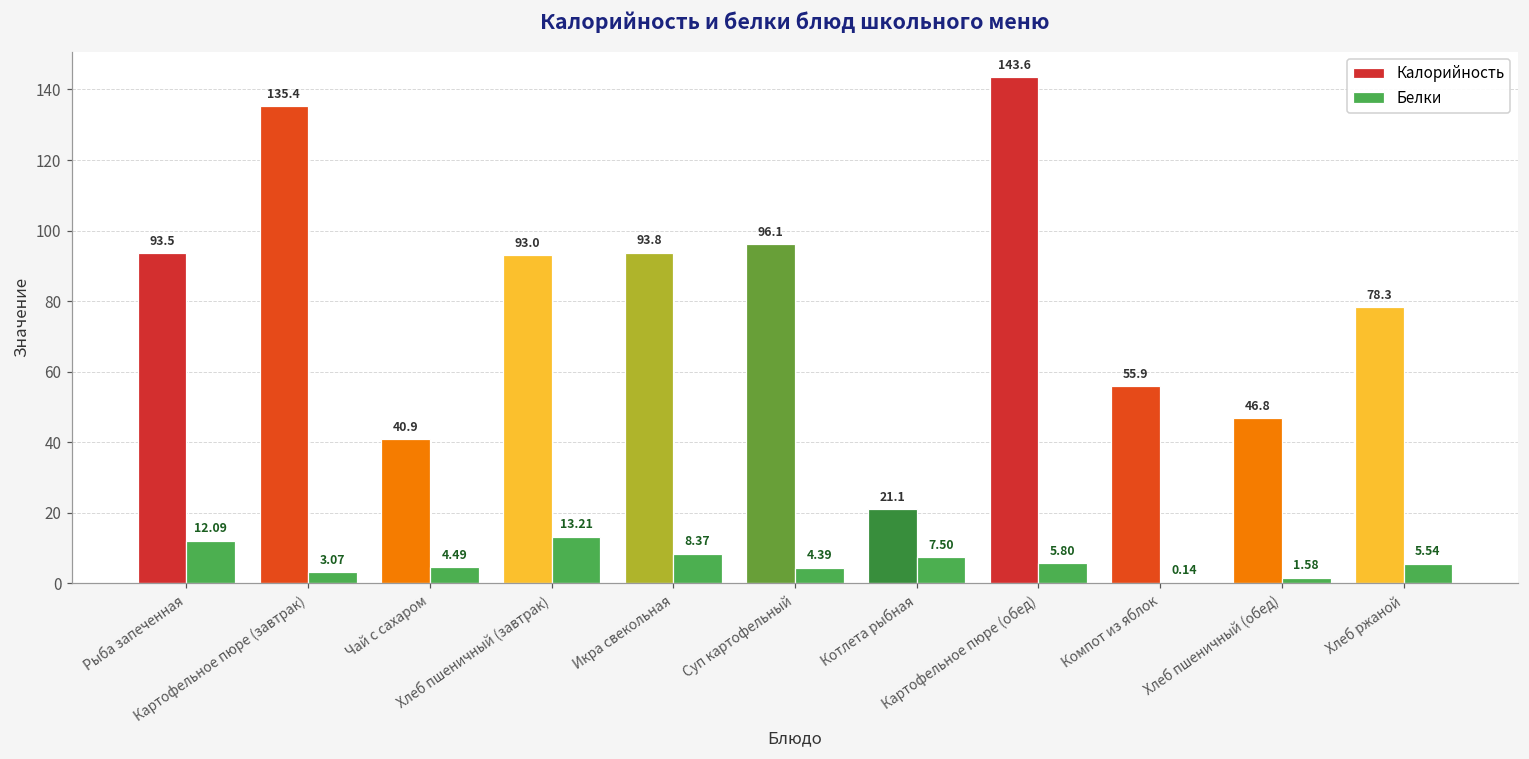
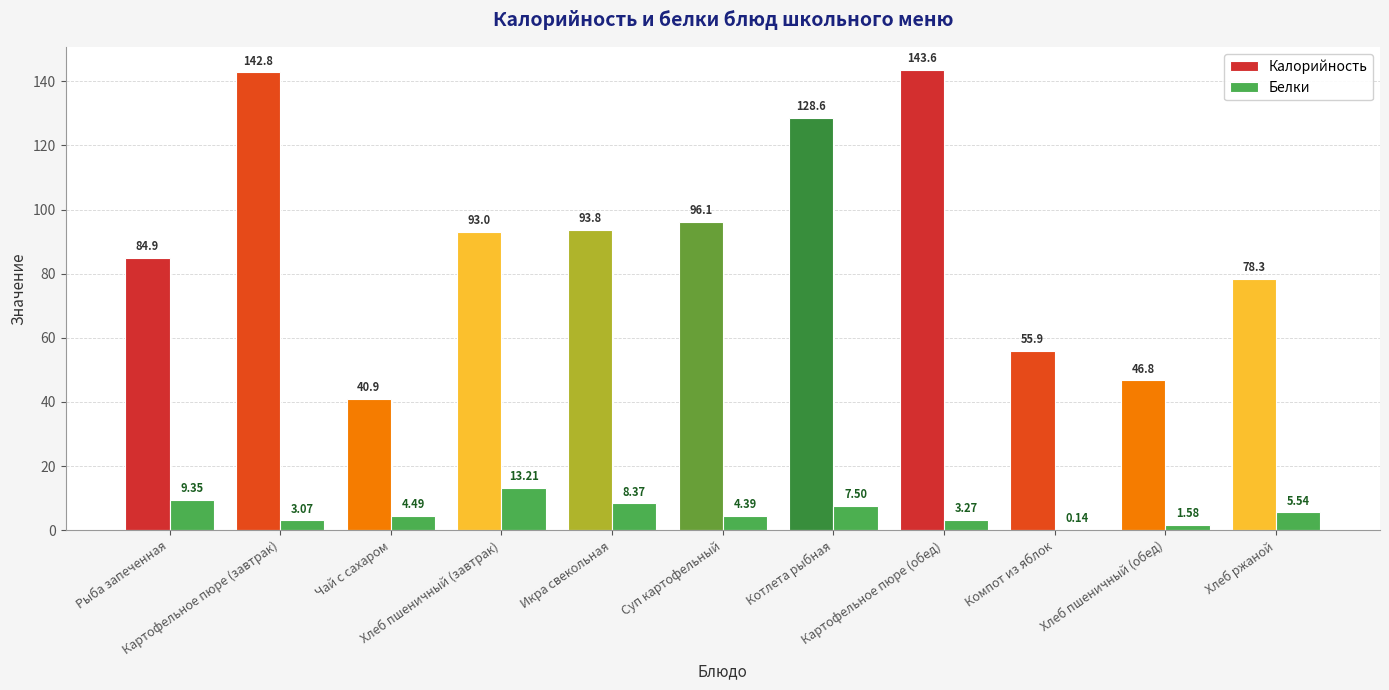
  {
    "Калорийность": {
-     "Рыба запеченная": 93.5,
-     "Картофельное пюре (завтрак)": 135.4,
+     "Рыба запеченная": 84.9,
+     "Картофельное пюре (завтрак)": 142.8,
      "Чай с сахаром": 40.9,
      "Хлеб пшеничный (завтрак)": 93.0,
      "Икра свекольная": 93.8,
      "Суп картофельный": 96.1,
-     "Котлета рыбная": 21.1,
+     "Котлета рыбная": 128.6,
      "Картофельное пюре (обед)": 143.6,
      "Компот из яблок": 55.9,
      "Хлеб пшеничный (обед)": 46.8,
      "Хлеб ржаной": 78.3
    },
    "Белки": {
-     "Рыба запеченная": 12.09,
+     "Рыба запеченная": 9.35,
      "Картофельное пюре (завтрак)": 3.07,
      "Чай с сахаром": 4.49,
      "Хлеб пшеничный (завтрак)": 13.21,
      "Икра свекольная": 8.37,
      "Суп картофельный": 4.39,
      "Котлета рыбная": 7.50,
-     "Картофельное пюре (обед)": 5.80,
+     "Картофельное пюре (обед)": 3.27,
      "Компот из яблок": 0.14,
      "Хлеб пшеничный (обед)": 1.58,
      "Хлеб ржаной": 5.54
    }
  }
